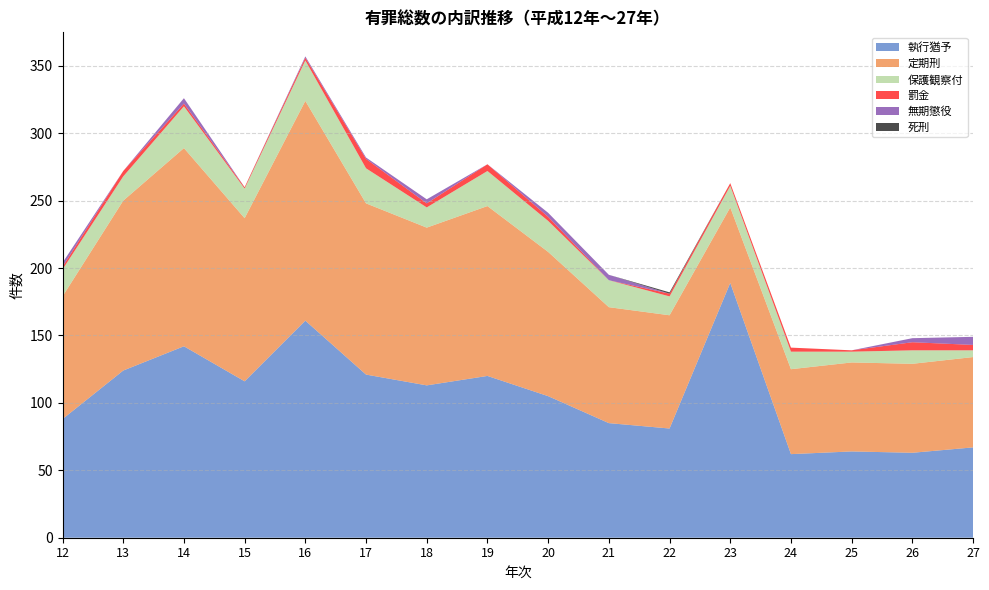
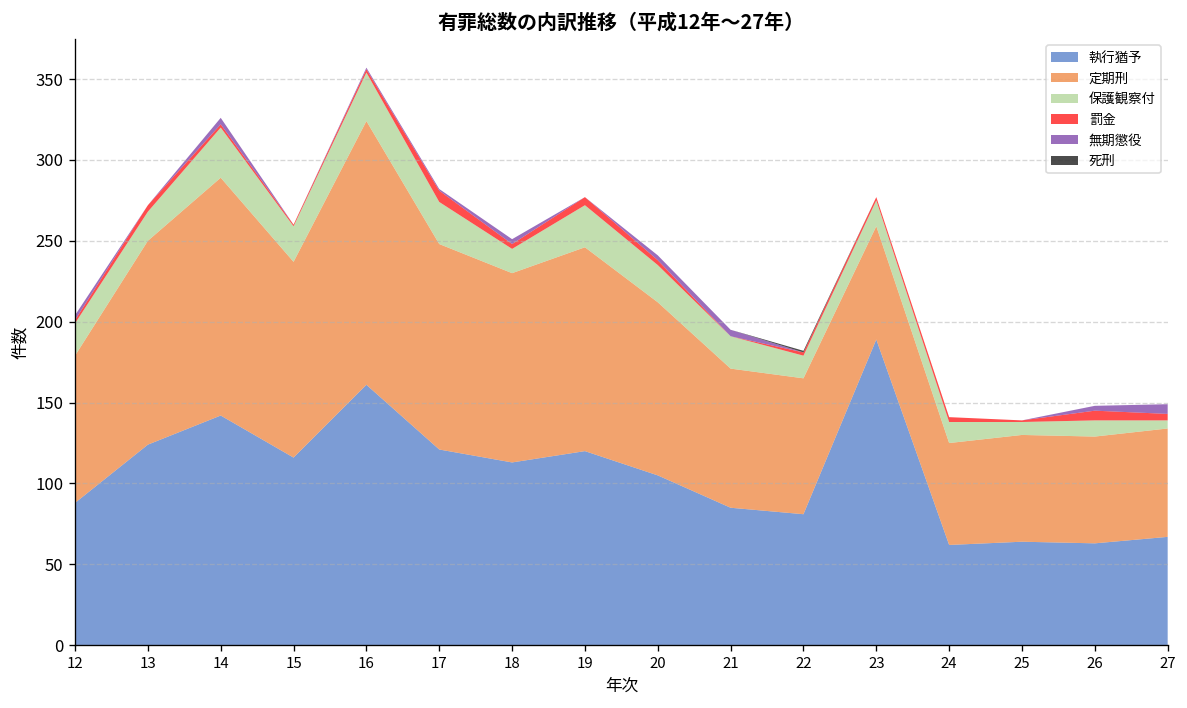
  {
    "執行猶予": {
      "12": 88,
      "13": 124,
      "14": 142,
      "15": 116,
      "16": 161,
      "17": 121,
      "18": 113,
      "19": 120,
      "20": 105,
      "21": 85,
      "22": 81,
      "23": 189,
      "24": 62,
      "25": 64,
      "26": 63,
      "27": 67
    },
    "定期刑": {
      "12": 91,
      "13": 126,
      "14": 147,
      "15": 121,
      "16": 163,
      "17": 127,
      "18": 117,
      "19": 126,
      "20": 107,
      "21": 86,
      "22": 84,
-     "23": 56,
+     "23": 70,
      "24": 63,
      "25": 66,
      "26": 66,
      "27": 67
    },
    "保護観察付": {
      "12": 20,
      "13": 18,
      "14": 31,
      "16": 30,
      "17": 26,
      "18": 15,
      "19": 26,
      "20": 23,
      "22": 14,
      "23": 16,
      "24": 13,
      "26": 10,
      "27": 5
    },
    "罰金": {
      "12": 2,
      "14": 2,
      "18": 3,
      "20": 3,
      "26": 6,
      "27": 4
    }
  }
